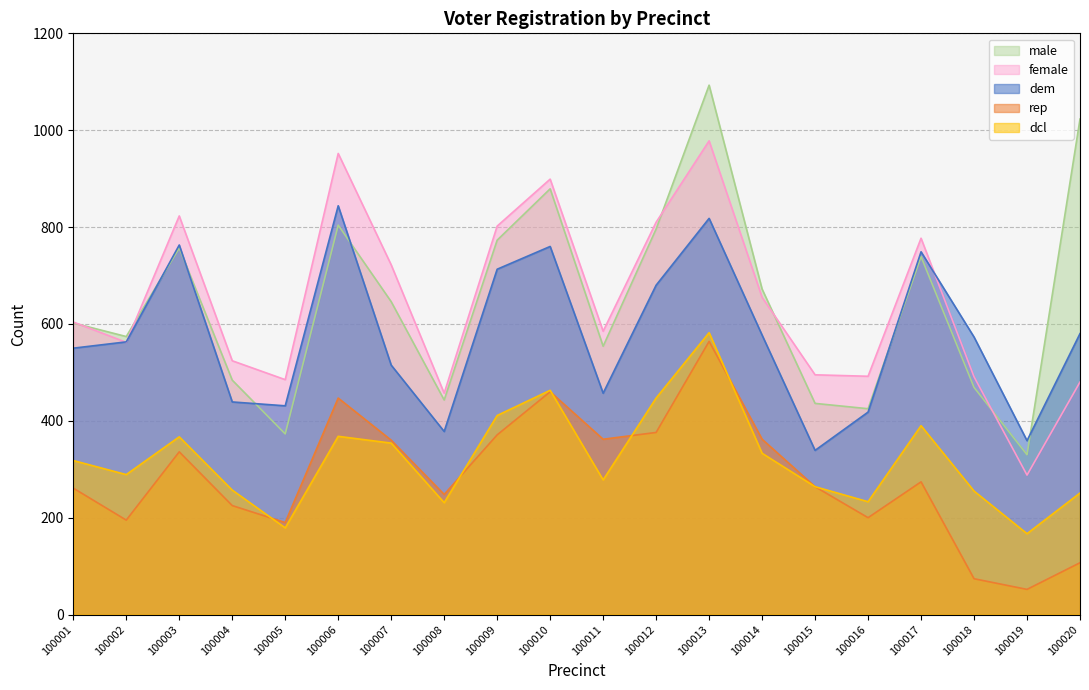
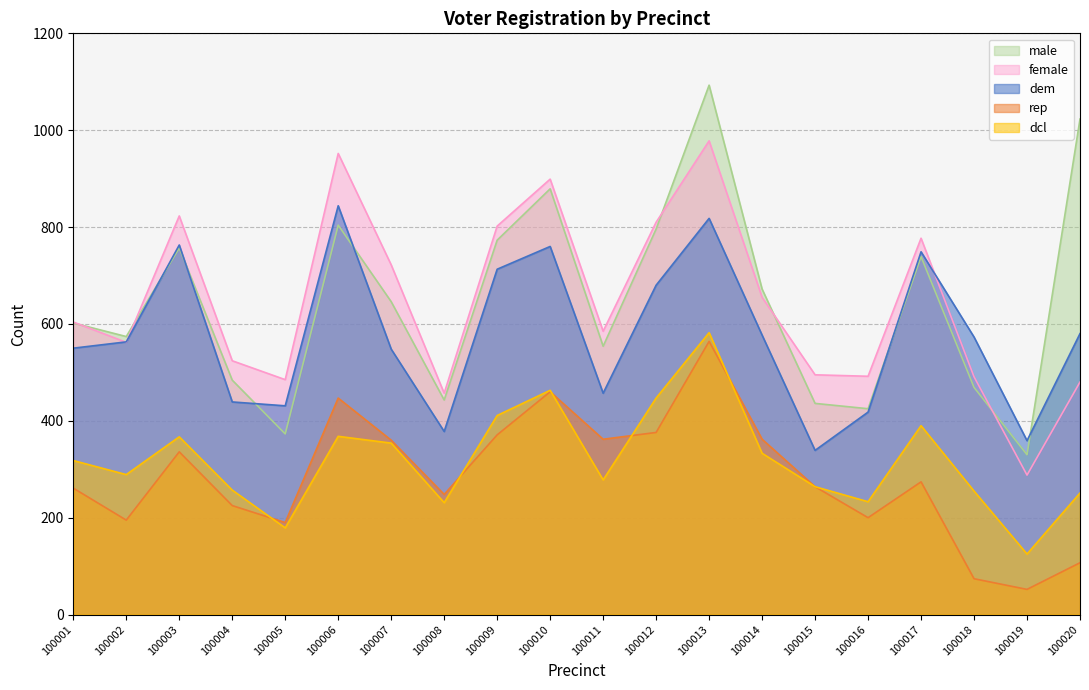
  {
    "male": {
      "100002": 570,
      "100003": 760,
      "100004": 480,
      "100005": 370,
      "100006": 800,
      "100007": 650,
      "100008": 440,
      "100009": 770,
      "100010": 880,
      "100011": 550,
      "100012": 800,
      "100013": 1090,
      "100014": 670,
      "100015": 440,
      "100016": 430,
      "100017": 740,
      "100018": 470,
      "100019": 330,
      "100020": 1020
    },
    "female": {
      "100003": 820,
      "100004": 520,
      "100005": 490,
      "100006": 950,
      "100007": 720,
      "100008": 460,
      "100009": 800,
      "100010": 900,
      "100011": 590,
      "100012": 810,
      "100013": 980,
      "100014": 660,
      "100015": 500,
      "100016": 490,
      "100017": 780,
      "100018": 490,
      "100019": 290,
      "100020": 480
    },
    "dem": {
      "100001": 550,
      "100003": 760,
      "100004": 440,
      "100005": 430,
      "100006": 840,
-     "100007": 520,
+     "100007": 550,
      "100008": 380,
      "100009": 710,
      "100010": 760,
      "100011": 460,
      "100012": 680,
      "100013": 820,
      "100014": 580,
      "100015": 340,
      "100016": 420,
      "100017": 750,
      "100018": 570,
      "100019": 360,
      "100020": 580
    },
    "rep": {
      "100001": 260,
      "100002": 200,
      "100003": 340,
      "100004": 230,
      "100005": 190,
      "100006": 450,
      "100007": 360,
      "100008": 250,
      "100009": 370,
      "100011": 360,
      "100012": 380,
      "100013": 560,
      "100014": 360,
      "100016": 200,
      "100017": 270,
      "100018": 70,
      "100019": 50,
      "100020": 110
    },
    "dcl": {
      "100001": 320,
      "100002": 290,
      "100003": 370,
      "100004": 260,
      "100005": 180,
      "100006": 370,
      "100007": 350,
      "100008": 230,
      "100009": 410,
      "100011": 280,
      "100012": 450,
      "100013": 580,
      "100014": 330,
      "100016": 230,
      "100017": 390,
      "100018": 260,
-     "100019": 170,
+     "100019": 130,
      "100020": 250
    }
  }
